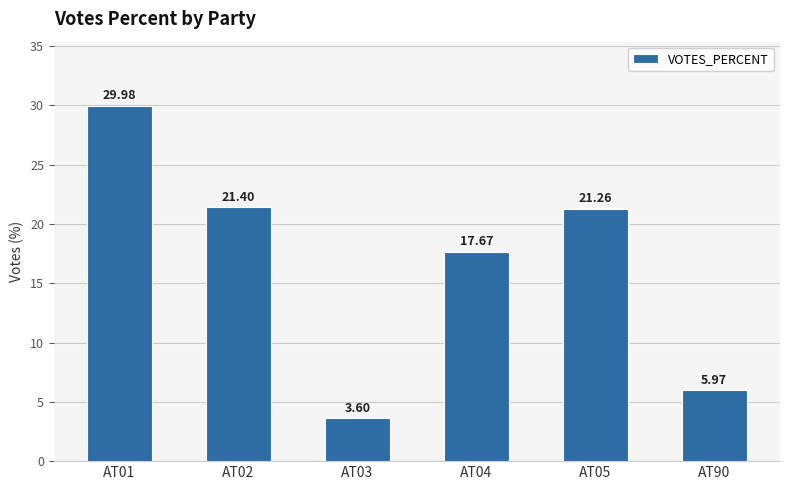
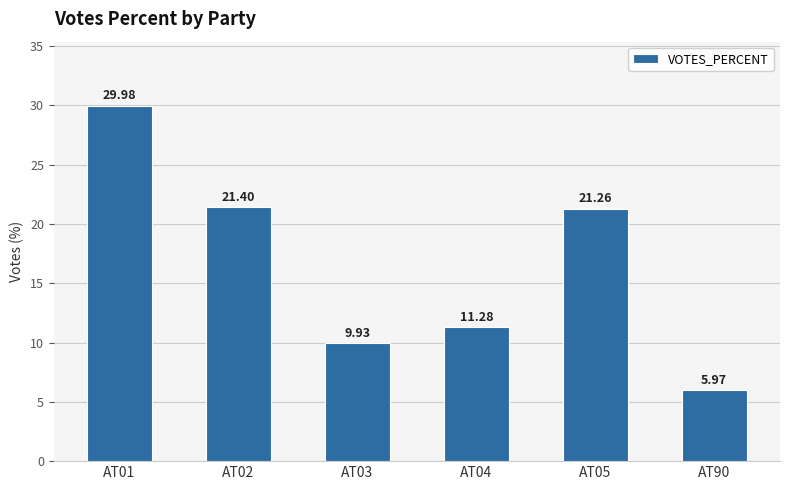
  {
    "AT01": 29.98,
    "AT02": 21.40,
-   "AT03": 3.60,
-   "AT04": 17.67,
+   "AT03": 9.93,
+   "AT04": 11.28,
    "AT05": 21.26,
    "AT90": 5.97
  }
